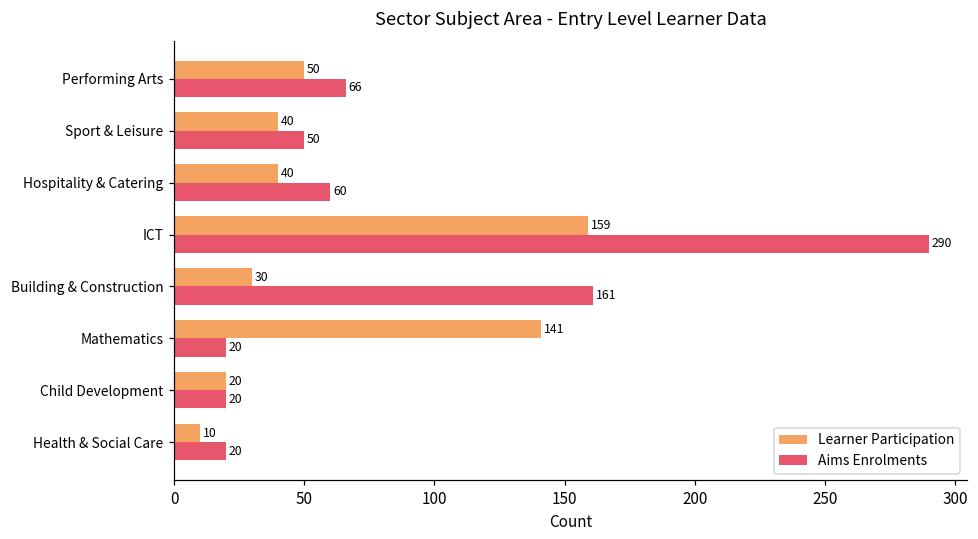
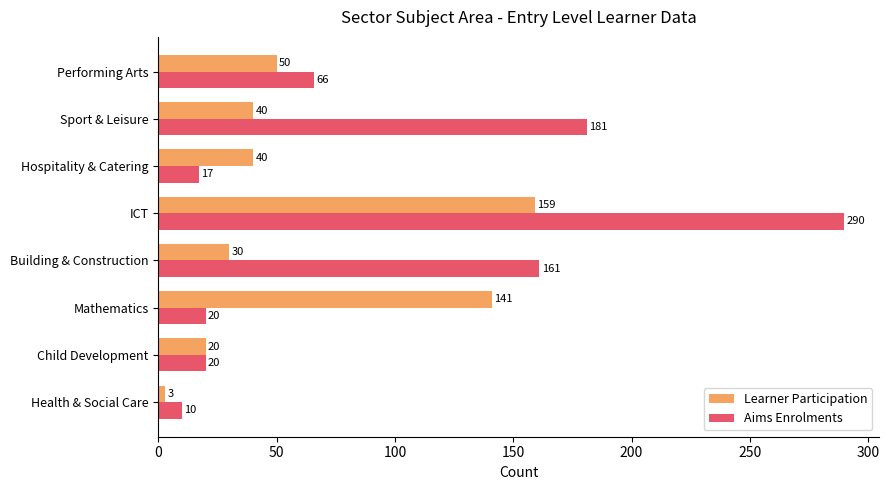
  {
    "Learner Participation": {
      "Performing Arts": 50,
      "Sport & Leisure": 40,
      "Hospitality & Catering": 40,
      "ICT": 159,
      "Building & Construction": 30,
      "Mathematics": 141,
      "Child Development": 20,
-     "Health & Social Care": 10
+     "Health & Social Care": 3
    },
    "Aims Enrolments": {
      "Performing Arts": 66,
-     "Sport & Leisure": 50,
-     "Hospitality & Catering": 60,
+     "Sport & Leisure": 181,
+     "Hospitality & Catering": 17,
      "ICT": 290,
      "Building & Construction": 161,
      "Mathematics": 20,
      "Child Development": 20,
-     "Health & Social Care": 20
+     "Health & Social Care": 10
    }
  }
